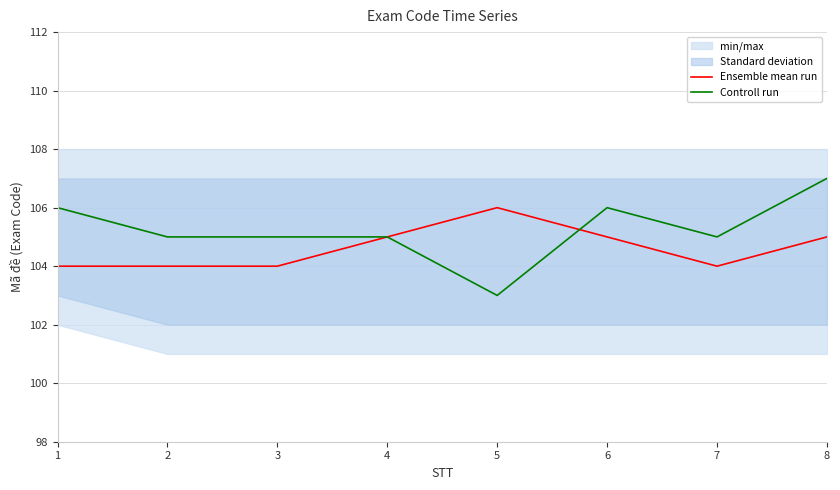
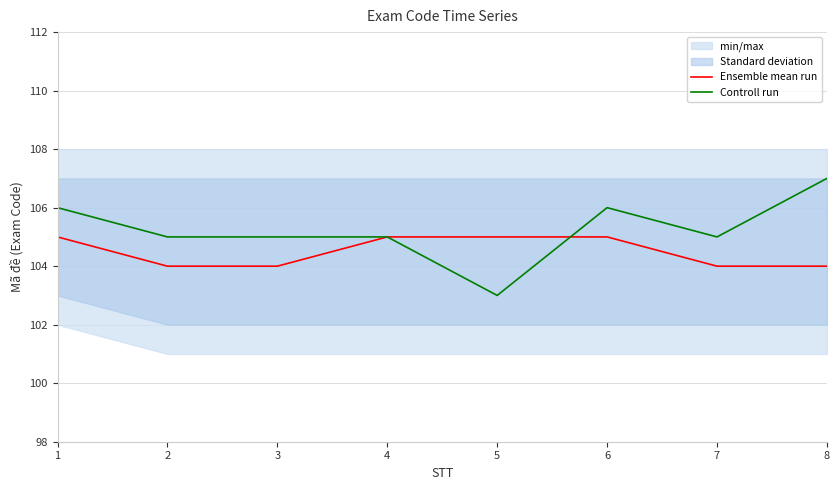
  {
    "Ensemble mean run": {
-     "1": 104,
+     "1": 105,
      "2": 104,
      "3": 104,
-     "5": 106,
+     "5": 105,
      "6": 105,
      "7": 104,
-     "8": 105
+     "8": 104
    },
    "Controll run": {
      "1": 106,
      "2": 105,
      "3": 105,
      "5": 103,
      "6": 106,
      "7": 105
    }
  }
